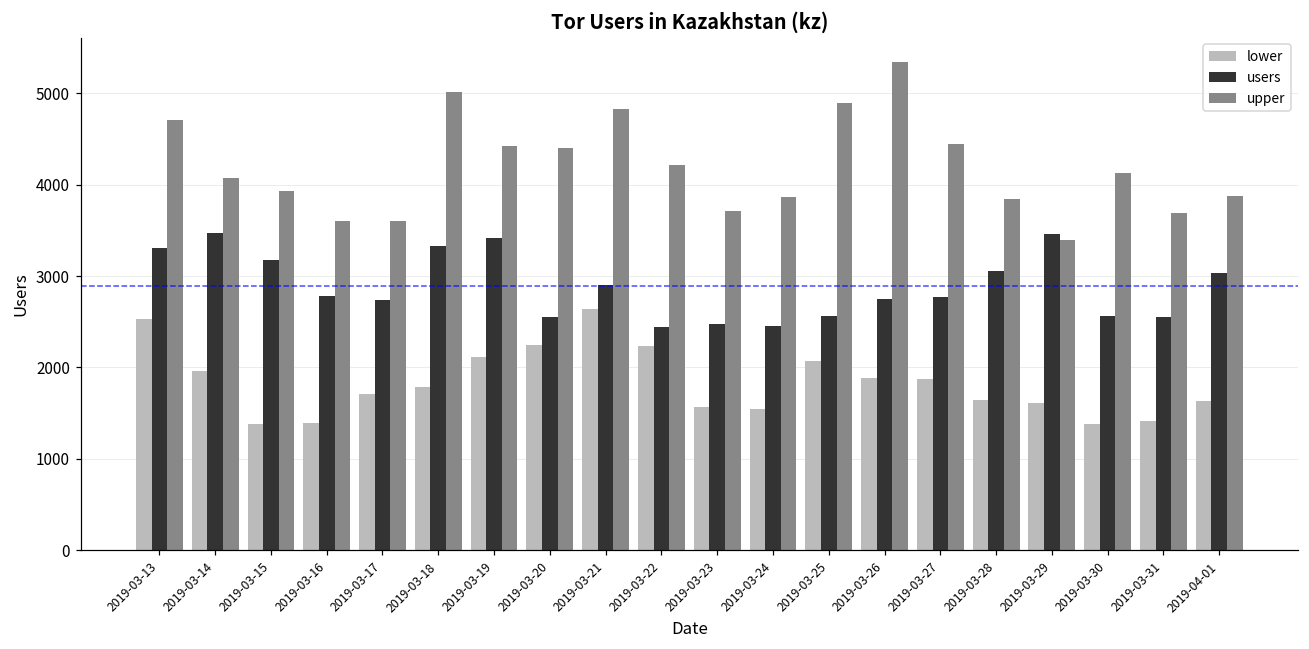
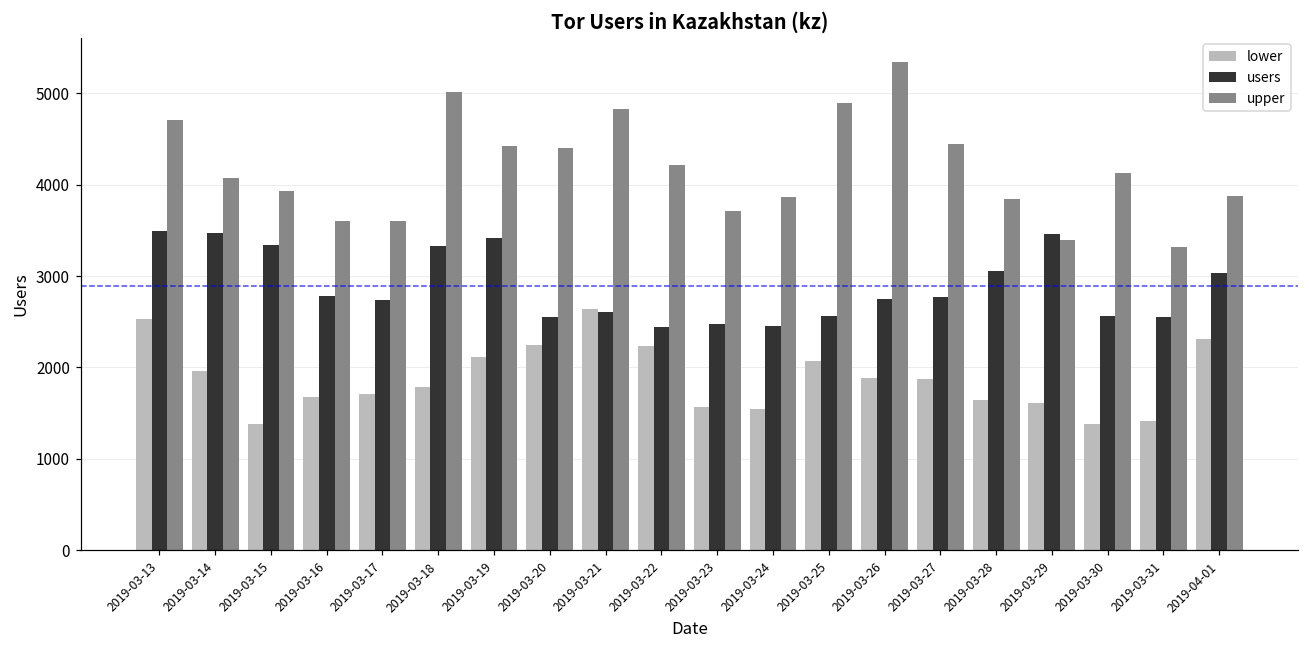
  {
    "lower": {
      "2019-03-13": 2500,
      "2019-03-14": 2000,
      "2019-03-15": 1400,
-     "2019-03-16": 1400,
+     "2019-03-16": 1700,
      "2019-03-17": 1700,
      "2019-03-18": 1800,
      "2019-03-19": 2100,
      "2019-03-20": 2300,
      "2019-03-21": 2600,
      "2019-03-22": 2200,
      "2019-03-23": 1600,
      "2019-03-24": 1500,
      "2019-03-25": 2100,
      "2019-03-26": 1900,
      "2019-03-27": 1900,
      "2019-03-28": 1600,
      "2019-03-29": 1600,
      "2019-03-30": 1400,
      "2019-03-31": 1400,
-     "2019-04-01": 1600
+     "2019-04-01": 2300
    },
    "users": {
-     "2019-03-13": 3300,
+     "2019-03-13": 3500,
      "2019-03-14": 3500,
-     "2019-03-15": 3200,
+     "2019-03-15": 3300,
      "2019-03-16": 2800,
      "2019-03-17": 2700,
      "2019-03-18": 3300,
      "2019-03-19": 3400,
      "2019-03-20": 2600,
-     "2019-03-21": 2900,
+     "2019-03-21": 2600,
      "2019-03-22": 2400,
      "2019-03-23": 2500,
      "2019-03-24": 2500,
      "2019-03-25": 2600,
      "2019-03-26": 2700,
      "2019-03-27": 2800,
      "2019-03-28": 3100,
      "2019-03-29": 3500,
      "2019-03-30": 2600,
      "2019-03-31": 2600,
      "2019-04-01": 3000
    },
    "upper": {
      "2019-03-13": 4700,
      "2019-03-14": 4100,
      "2019-03-15": 3900,
      "2019-03-16": 3600,
      "2019-03-17": 3600,
      "2019-03-18": 5000,
      "2019-03-19": 4400,
      "2019-03-20": 4400,
      "2019-03-21": 4800,
      "2019-03-22": 4200,
      "2019-03-23": 3700,
      "2019-03-24": 3900,
      "2019-03-25": 4900,
      "2019-03-26": 5300,
      "2019-03-27": 4400,
      "2019-03-28": 3800,
      "2019-03-29": 3400,
      "2019-03-30": 4100,
-     "2019-03-31": 3700,
+     "2019-03-31": 3300,
      "2019-04-01": 3900
    }
  }
